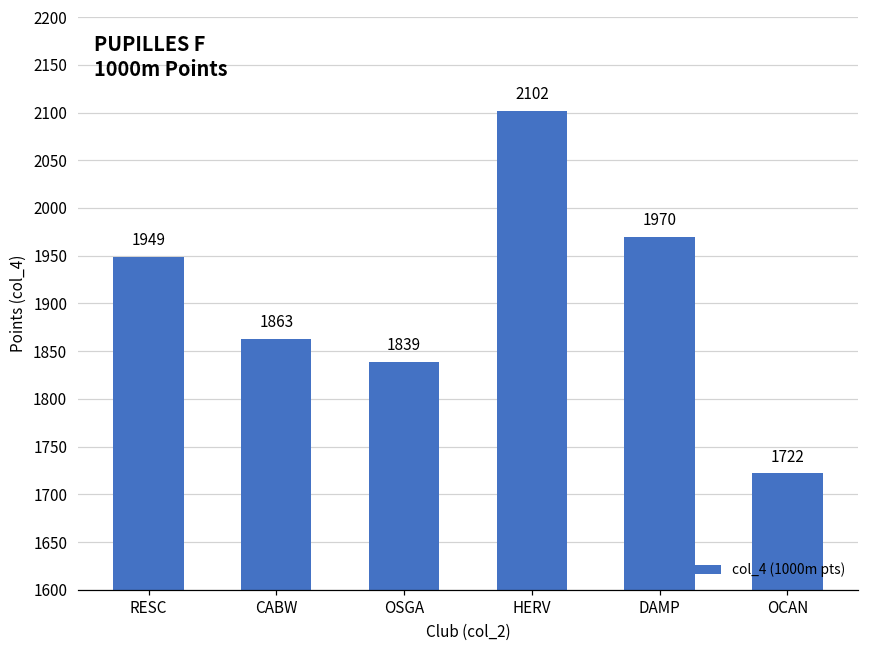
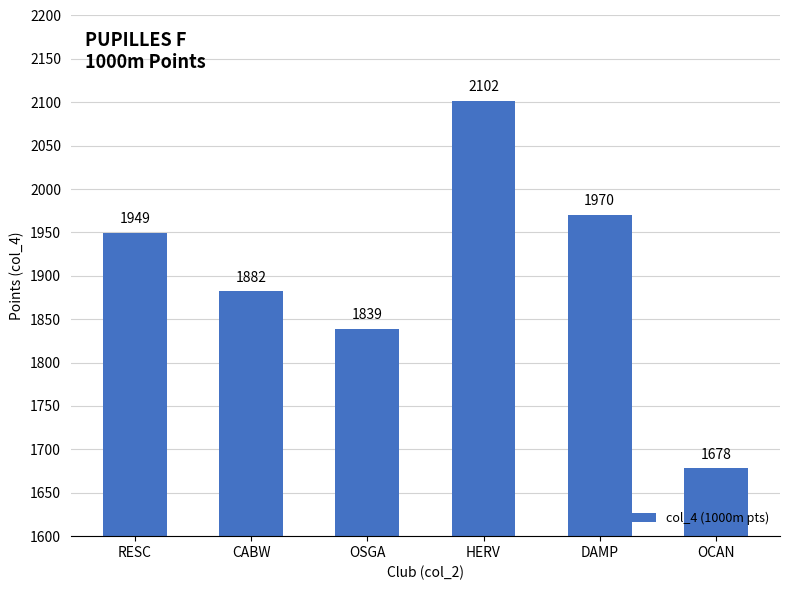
  {
    "RESC": 1949,
-   "CABW": 1863,
+   "CABW": 1882,
    "OSGA": 1839,
    "HERV": 2102,
    "DAMP": 1970,
-   "OCAN": 1722
+   "OCAN": 1678
  }
